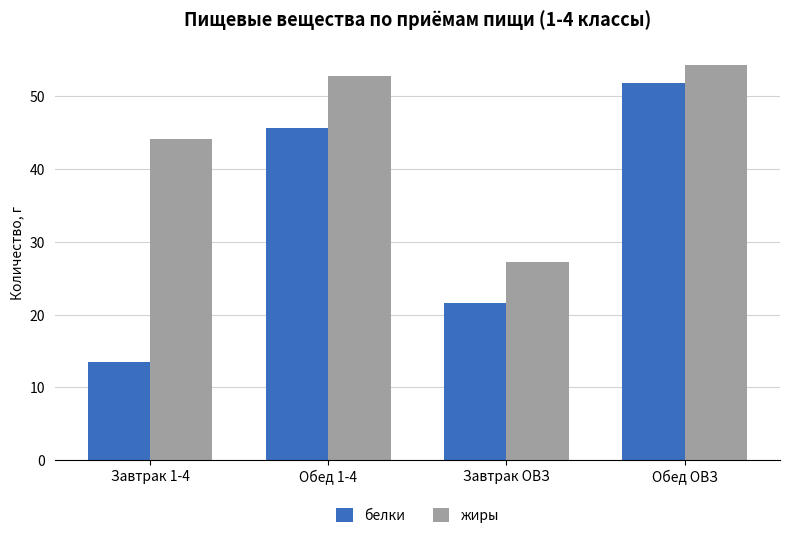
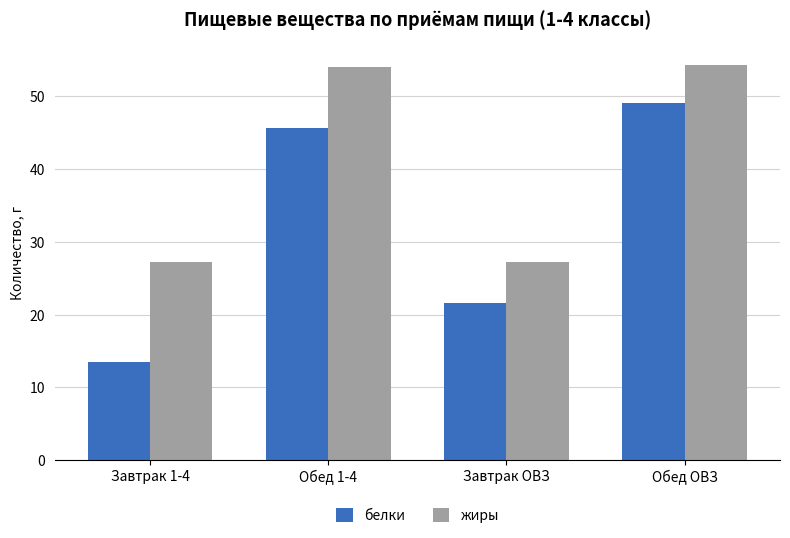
  {
    "белки": {
      "Завтрак 1-4": 13,
      "Обед 1-4": 46,
      "Завтрак ОВЗ": 22,
-     "Обед ОВЗ": 52
+     "Обед ОВЗ": 49
    },
    "жиры": {
-     "Завтрак 1-4": 44,
-     "Обед 1-4": 53,
+     "Завтрак 1-4": 27,
+     "Обед 1-4": 54,
      "Завтрак ОВЗ": 27,
      "Обед ОВЗ": 54
    }
  }
